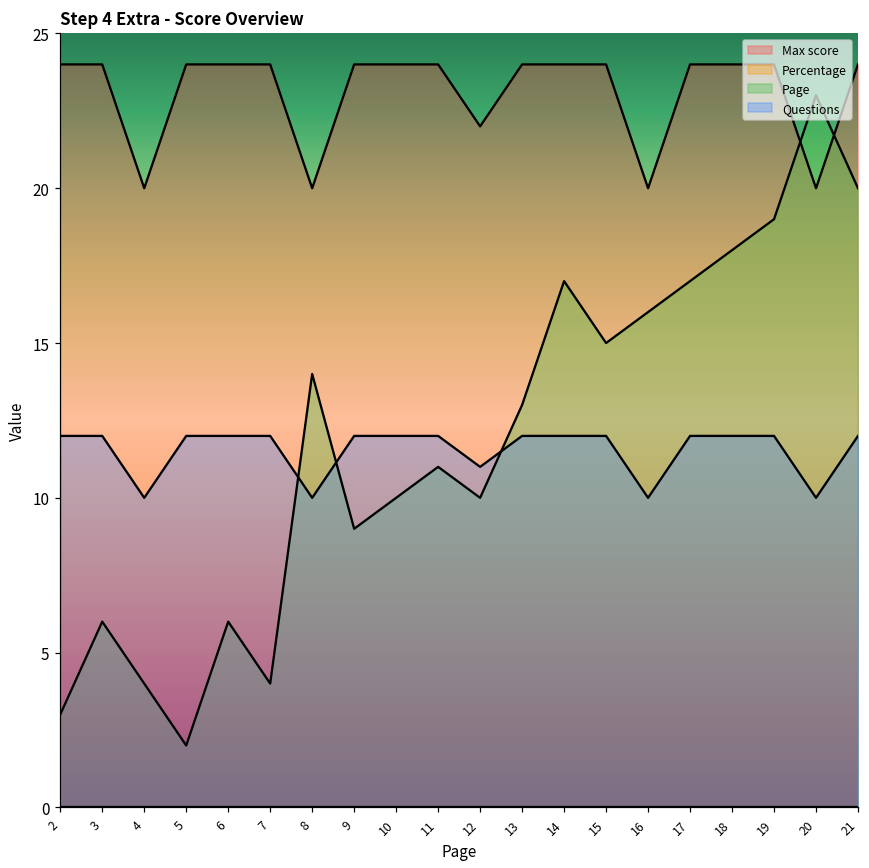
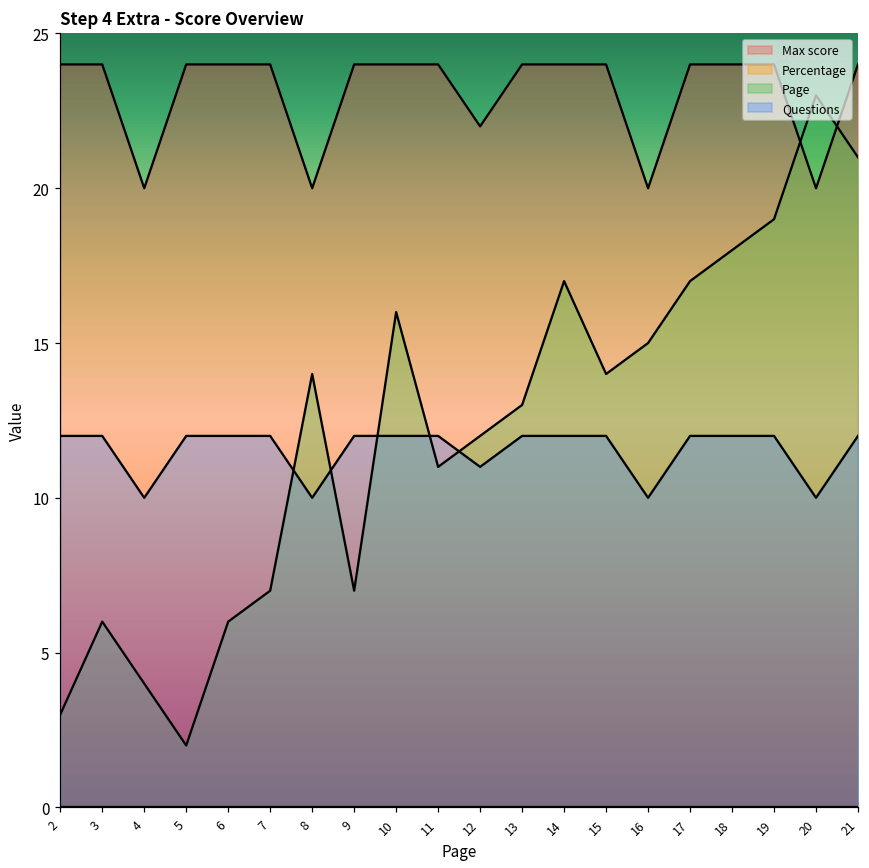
  {
    "Page": {
      "2": 3,
      "3": 6,
      "4": 4,
      "5": 2,
      "6": 6,
-     "7": 4,
+     "7": 7,
      "8": 14,
-     "9": 9,
-     "10": 10,
+     "9": 7,
+     "10": 16,
      "11": 11,
-     "12": 10,
+     "12": 12,
      "13": 13,
      "14": 17,
-     "15": 15,
-     "16": 16,
+     "15": 14,
+     "16": 15,
      "17": 17,
      "18": 18,
      "19": 19,
-     "21": 20
+     "21": 21
    },
    "Questions": {
      "2": 12,
      "3": 12,
      "4": 10,
      "5": 12,
      "6": 12,
      "7": 12,
      "8": 10,
      "9": 12,
      "10": 12,
      "11": 12,
      "12": 11,
      "13": 12,
      "14": 12,
      "15": 12,
      "16": 10,
      "17": 12,
      "18": 12,
      "19": 12,
      "20": 10,
      "21": 12
    }
  }
